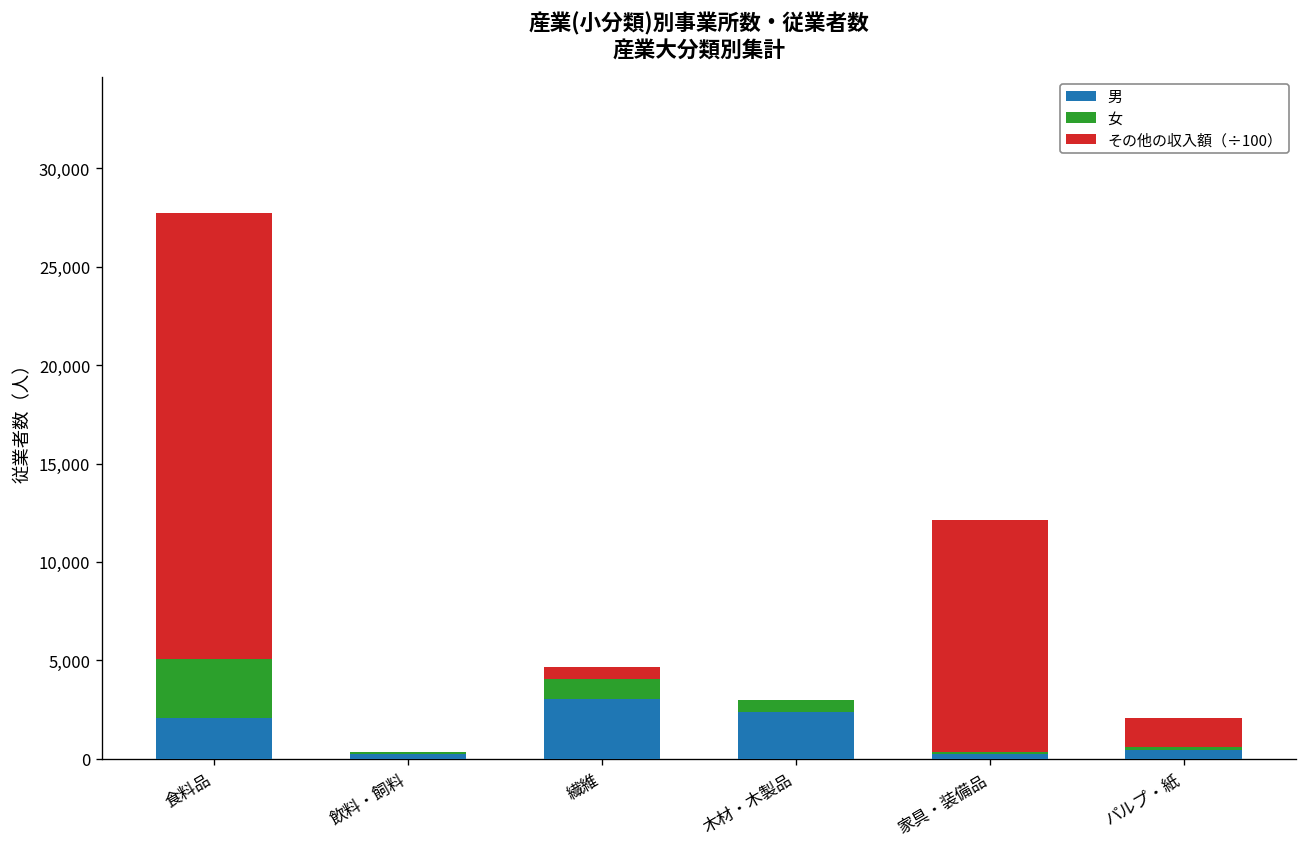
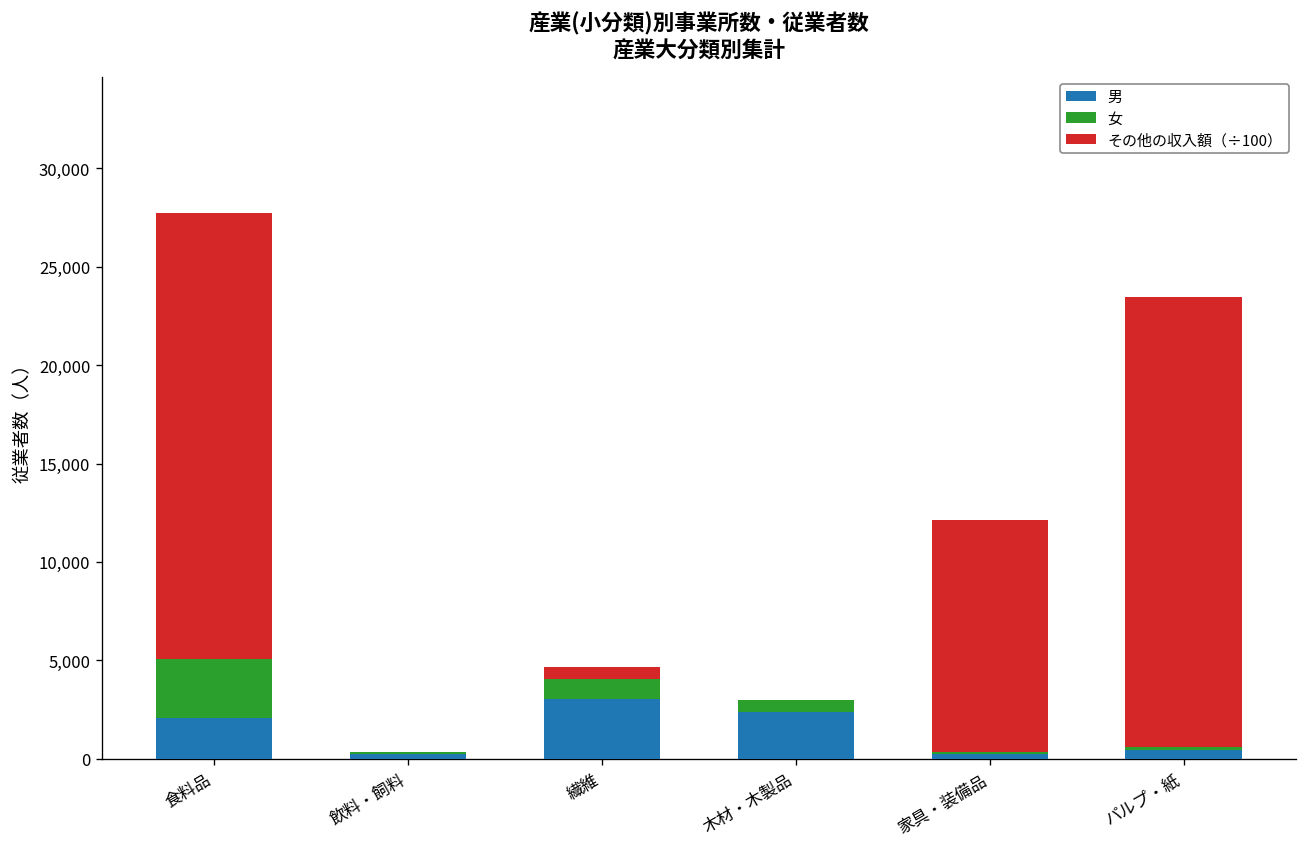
  {
    "男": {
      "食料品": "2,100",
      "飲料・飼料": "300",
      "繊維": "3,000",
      "木材・木製品": "2,400",
      "家具・装備品": "200",
      "パルプ・紙": "500"
    },
    "女": {
      "食料品": "3,000",
      "繊維": "1,000",
      "木材・木製品": "600"
    },
    "その他の収入額（÷100）": {
      "食料品": "22,700",
      "飲料・飼料": "0",
      "繊維": "600",
      "木材・木製品": "0",
      "家具・装備品": "11,800",
-     "パルプ・紙": "1,500"
+     "パルプ・紙": "22,900"
    }
  }
